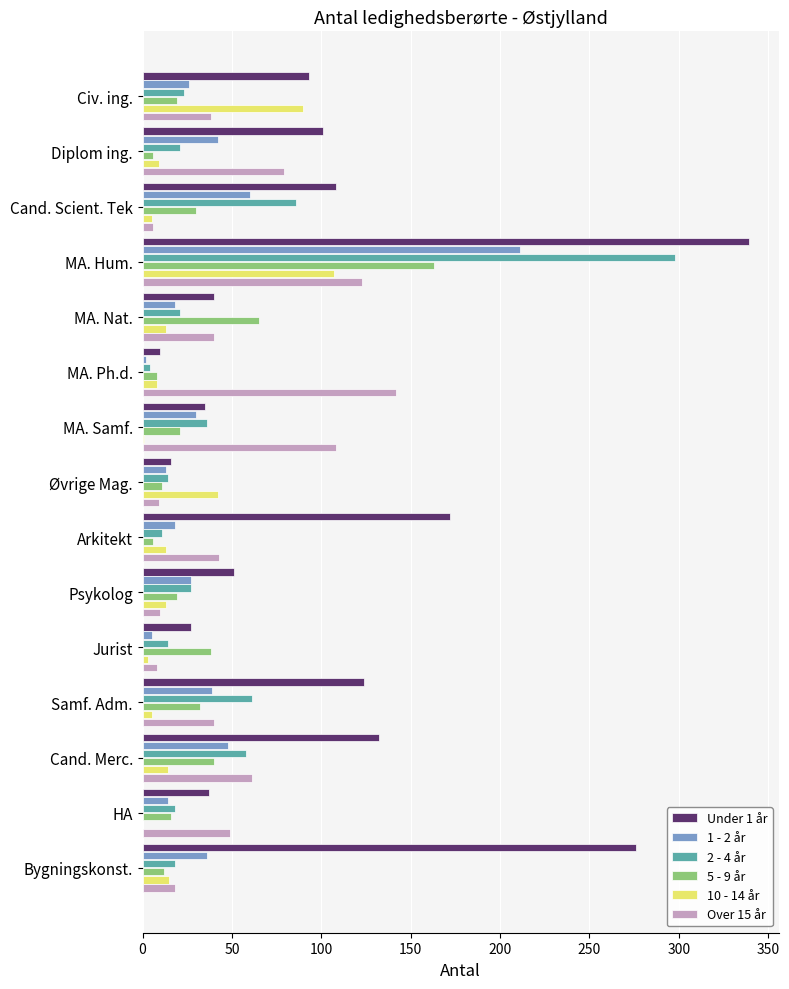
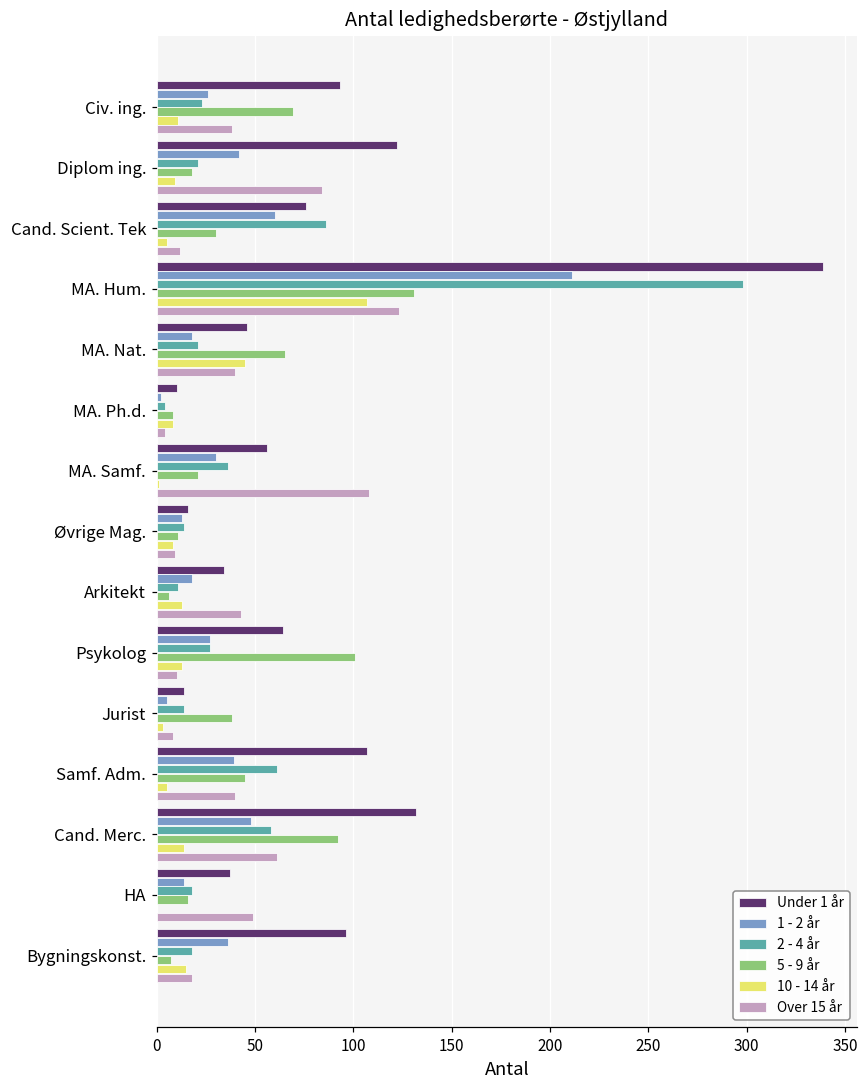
  {
    "Under 1 år": {
      "Civ. ing.": 93,
-     "Diplom ing.": 101,
-     "Cand. Scient. Tek": 108,
+     "Diplom ing.": 122,
+     "Cand. Scient. Tek": 76,
      "MA. Hum.": 339,
-     "MA. Nat.": 40,
+     "MA. Nat.": 46,
      "MA. Ph.d.": 10,
-     "MA. Samf.": 35,
+     "MA. Samf.": 56,
      "Øvrige Mag.": 16,
-     "Arkitekt": 172,
-     "Psykolog": 51,
-     "Jurist": 27,
-     "Samf. Adm.": 124,
+     "Arkitekt": 34,
+     "Psykolog": 64,
+     "Jurist": 14,
+     "Samf. Adm.": 107,
      "Cand. Merc.": 132,
      "HA": 37,
-     "Bygningskonst.": 276
+     "Bygningskonst.": 96
    },
    "5 - 9 år": {
-     "Civ. ing.": 19,
-     "Diplom ing.": 6,
+     "Civ. ing.": 69,
+     "Diplom ing.": 18,
      "Cand. Scient. Tek": 30,
-     "MA. Hum.": 163,
+     "MA. Hum.": 131,
      "MA. Nat.": 65,
      "MA. Ph.d.": 8,
      "MA. Samf.": 21,
      "Øvrige Mag.": 11,
      "Arkitekt": 6,
-     "Psykolog": 19,
+     "Psykolog": 101,
      "Jurist": 38,
-     "Samf. Adm.": 32,
-     "Cand. Merc.": 40,
+     "Samf. Adm.": 45,
+     "Cand. Merc.": 92,
      "HA": 16,
-     "Bygningskonst.": 12
+     "Bygningskonst.": 7
    },
    "10 - 14 år": {
-     "Civ. ing.": 90,
+     "Civ. ing.": 11,
      "Diplom ing.": 9,
      "Cand. Scient. Tek": 5,
      "MA. Hum.": 107,
-     "MA. Nat.": 13,
+     "MA. Nat.": 45,
      "MA. Ph.d.": 8,
-     "Øvrige Mag.": 42,
+     "Øvrige Mag.": 8,
      "Arkitekt": 13,
      "Psykolog": 13,
      "Jurist": 3,
      "Samf. Adm.": 5,
      "Cand. Merc.": 14,
      "HA": 0,
      "Bygningskonst.": 15
    },
    "Over 15 år": {
      "Civ. ing.": 38,
-     "Diplom ing.": 79,
-     "Cand. Scient. Tek": 6,
+     "Diplom ing.": 84,
+     "Cand. Scient. Tek": 12,
      "MA. Hum.": 123,
      "MA. Nat.": 40,
-     "MA. Ph.d.": 142,
+     "MA. Ph.d.": 4,
      "MA. Samf.": 108,
      "Øvrige Mag.": 9,
      "Arkitekt": 43,
      "Psykolog": 10,
      "Jurist": 8,
      "Samf. Adm.": 40,
      "Cand. Merc.": 61,
      "HA": 49,
      "Bygningskonst.": 18
    }
  }
